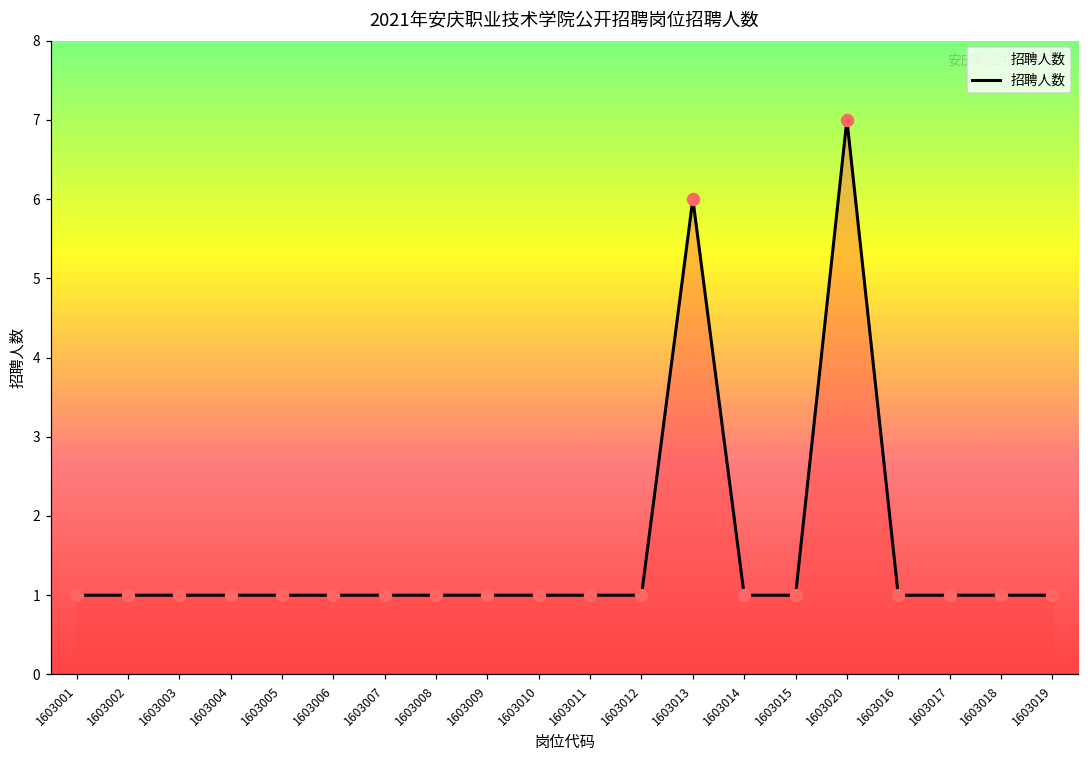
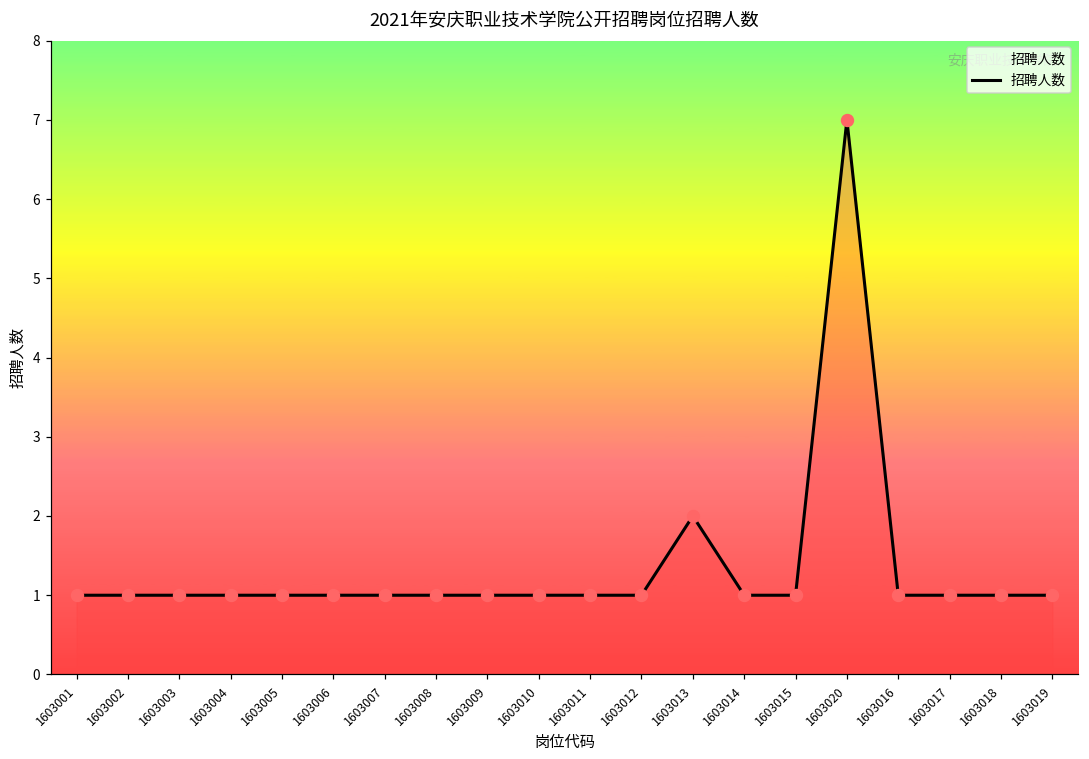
  {
    "1603001": 1,
    "1603002": 1,
    "1603003": 1,
    "1603004": 1,
    "1603005": 1,
    "1603006": 1,
    "1603007": 1,
    "1603008": 1,
    "1603009": 1,
    "1603010": 1,
    "1603011": 1,
    "1603012": 1,
-   "1603013": 6,
+   "1603013": 2,
    "1603014": 1,
    "1603015": 1,
    "1603020": 7,
    "1603016": 1,
    "1603017": 1,
    "1603018": 1,
    "1603019": 1
  }
